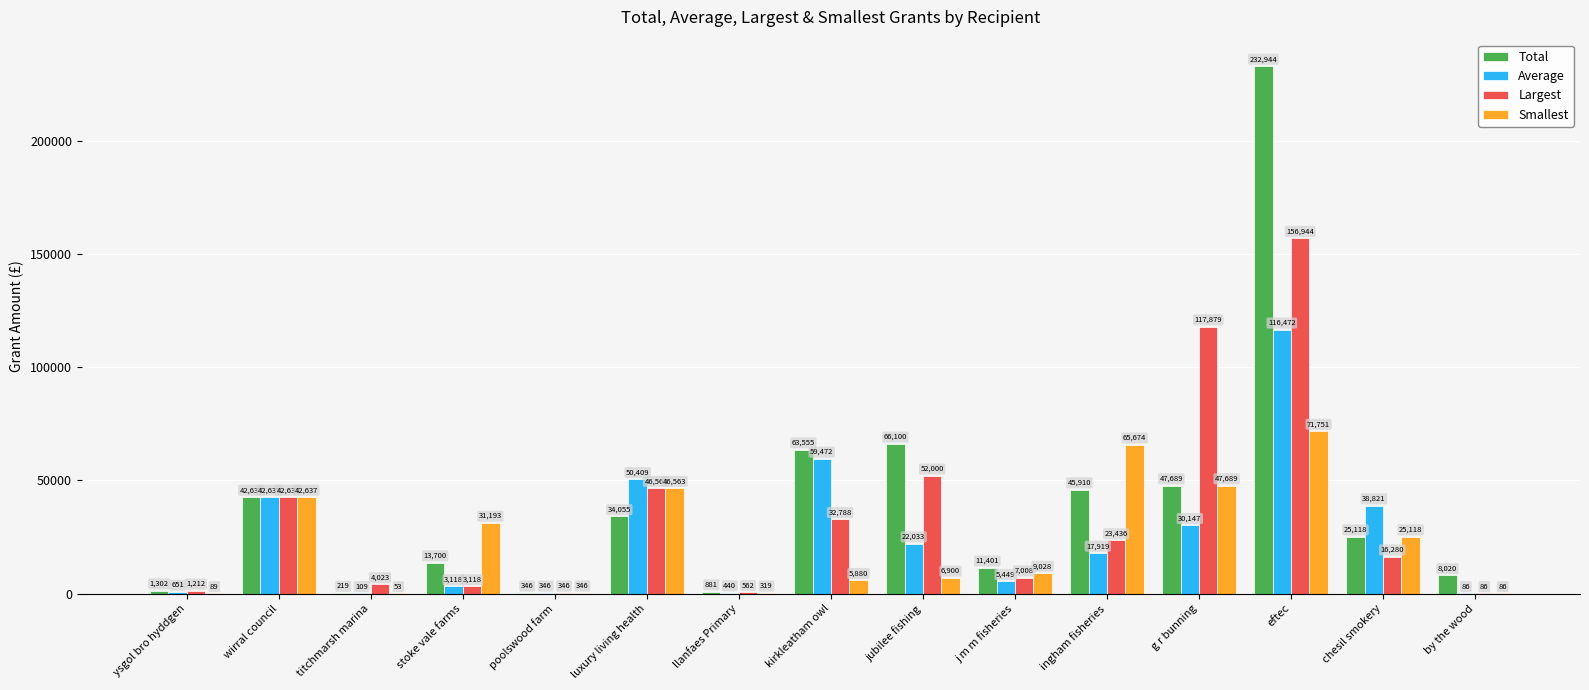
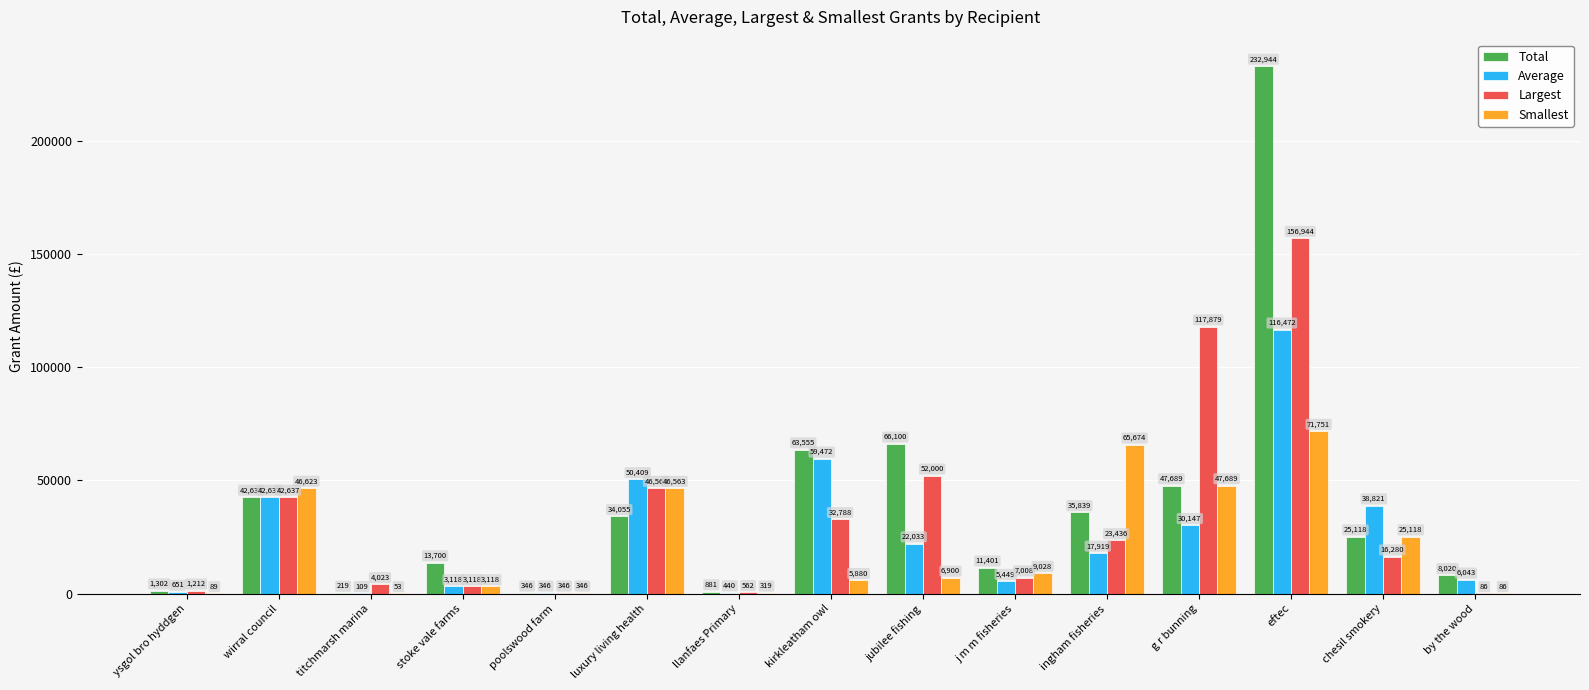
  {
    "Total": {
-     "ingham fisheries": "45,910"
+     "ingham fisheries": "35,839"
    },
    "Average": {
-     "by the wood": "86"
+     "by the wood": "6,043"
    },
    "Smallest": {
-     "wirral council": "42,637",
-     "stoke vale farms": "31,193"
+     "wirral council": "46,623",
+     "stoke vale farms": "3,118"
    }
  }
